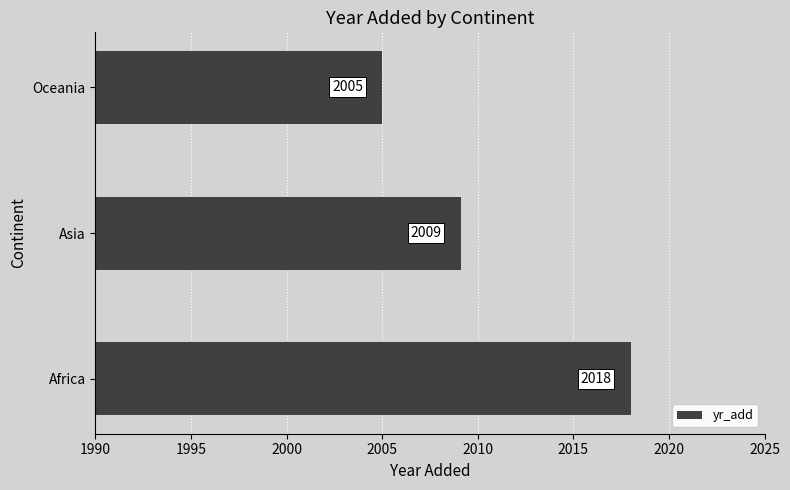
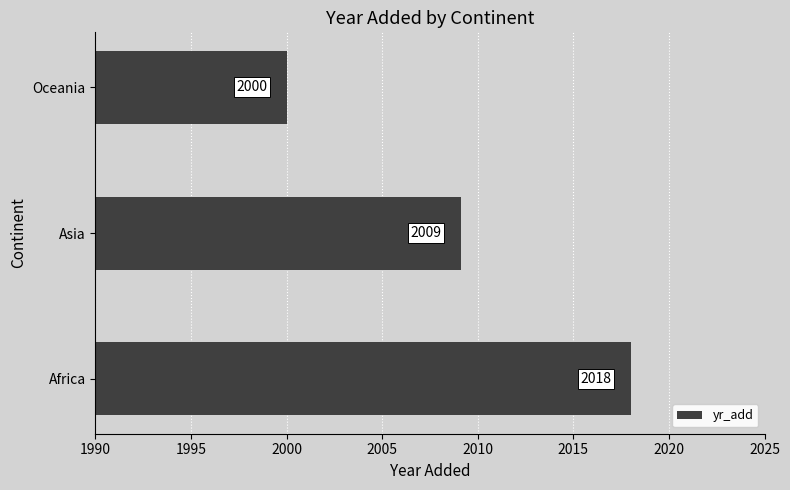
  {
-   "Oceania": 2005
+   "Oceania": 2000
  }
